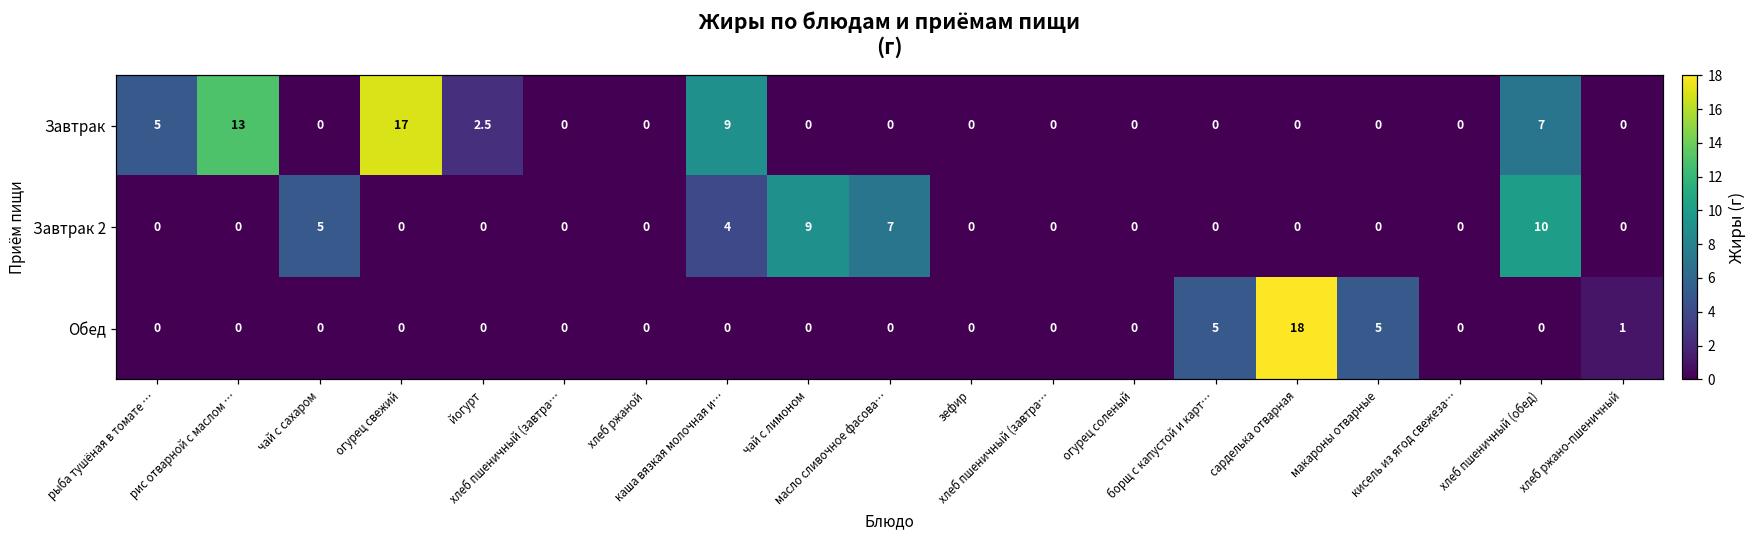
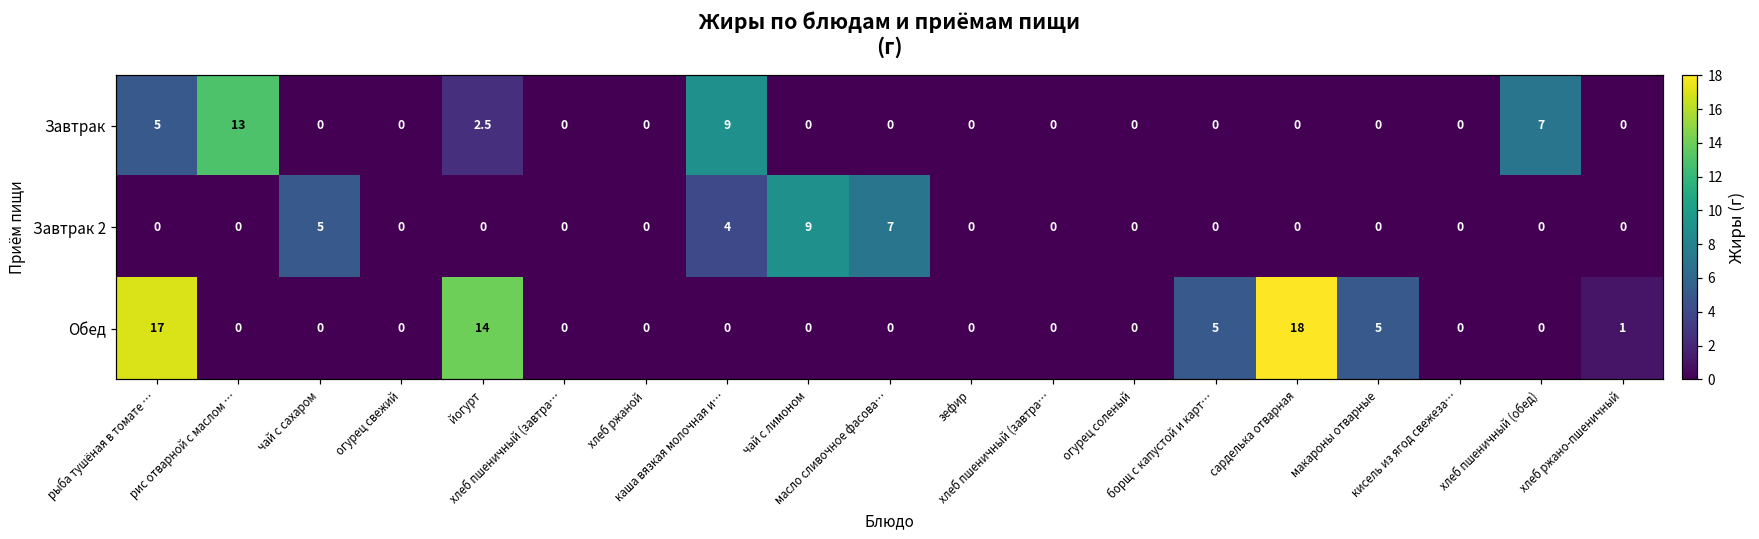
  {
    "Завтрак": {
      "рыба тушёная в томате …": 5,
      "рис отварной с маслом …": 13,
      "чай с сахаром": 0,
-     "огурец свежий": 17,
+     "огурец свежий": 0,
      "йогурт": 2.5,
      "хлеб ржаной": 0,
      "каша вязкая молочная и…": 9,
      "чай с лимоном": 0,
      "масло сливочное фасова…": 0,
      "зефир": 0,
      "огурец соленый": 0,
      "борщ с капустой и карт…": 0,
      "сарделька отварная": 0,
      "макароны отварные": 0,
      "кисель из ягод свежеза…": 0,
      "хлеб пшеничный (обед)": 7,
      "хлеб ржано-пшеничный": 0
    },
    "Завтрак 2": {
      "рыба тушёная в томате …": 0,
      "рис отварной с маслом …": 0,
      "чай с сахаром": 5,
      "огурец свежий": 0,
      "йогурт": 0,
      "хлеб ржаной": 0,
      "каша вязкая молочная и…": 4,
      "чай с лимоном": 9,
      "масло сливочное фасова…": 7,
      "зефир": 0,
      "огурец соленый": 0,
      "борщ с капустой и карт…": 0,
      "сарделька отварная": 0,
      "макароны отварные": 0,
      "кисель из ягод свежеза…": 0,
-     "хлеб пшеничный (обед)": 10,
+     "хлеб пшеничный (обед)": 0,
      "хлеб ржано-пшеничный": 0
    },
    "Обед": {
-     "рыба тушёная в томате …": 0,
+     "рыба тушёная в томате …": 17,
      "рис отварной с маслом …": 0,
      "чай с сахаром": 0,
      "огурец свежий": 0,
-     "йогурт": 0,
+     "йогурт": 14,
      "хлеб ржаной": 0,
      "каша вязкая молочная и…": 0,
      "чай с лимоном": 0,
      "масло сливочное фасова…": 0,
      "зефир": 0,
      "огурец соленый": 0,
      "борщ с капустой и карт…": 5,
      "сарделька отварная": 18,
      "макароны отварные": 5,
      "кисель из ягод свежеза…": 0,
      "хлеб пшеничный (обед)": 0,
      "хлеб ржано-пшеничный": 1
    }
  }
